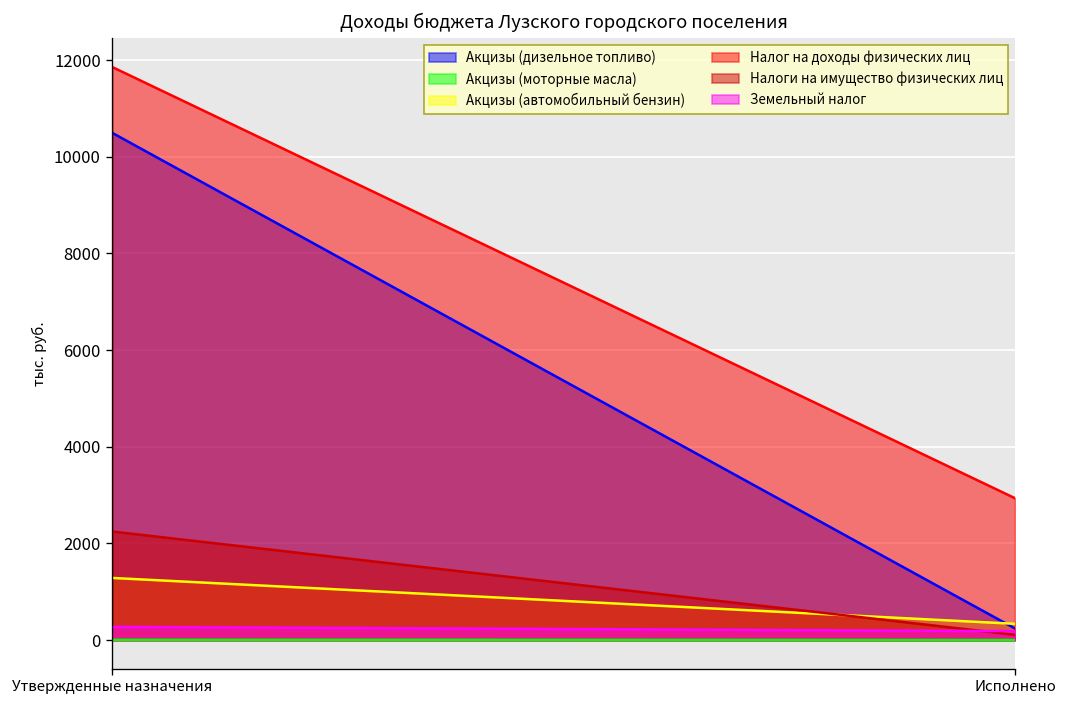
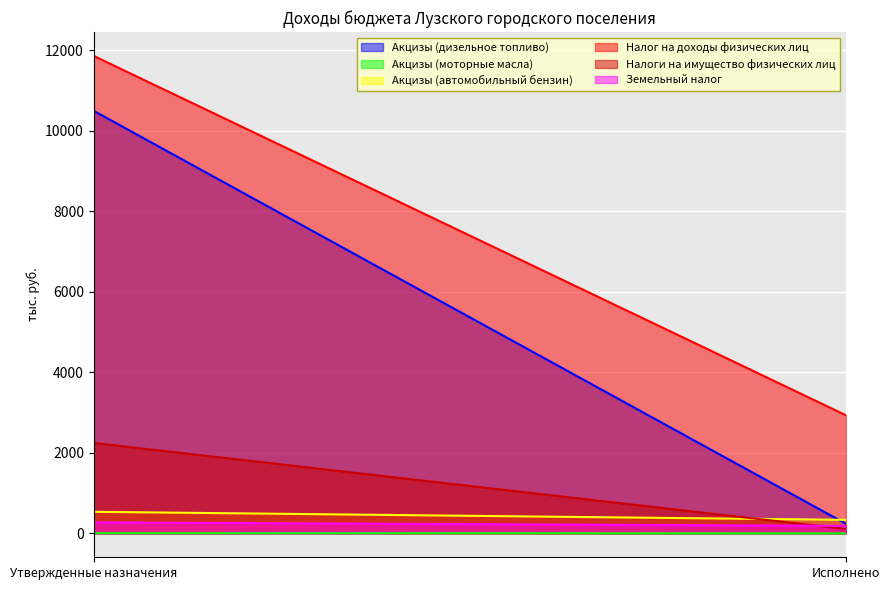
  {
    "Акцизы (дизельное топливо)": {
      "Утвержденные назначения": 10500
    },
    "Акцизы (моторные масла)": {
      "Утвержденные назначения": 0,
      "Исполнено": 0
    },
    "Акцизы (автомобильный бензин)": {
-     "Утвержденные назначения": 1300,
+     "Утвержденные назначения": 500,
      "Исполнено": 300
    },
    "Земельный налог": {
      "Утвержденные назначения": 300
    }
  }
